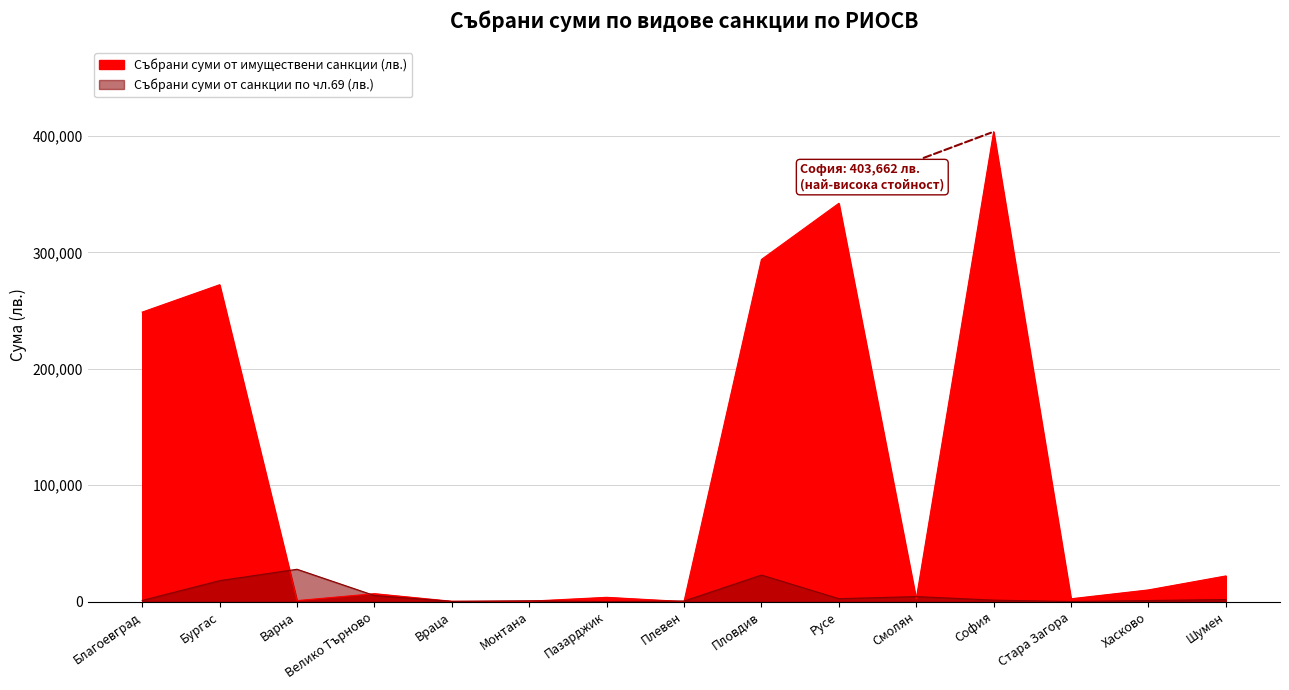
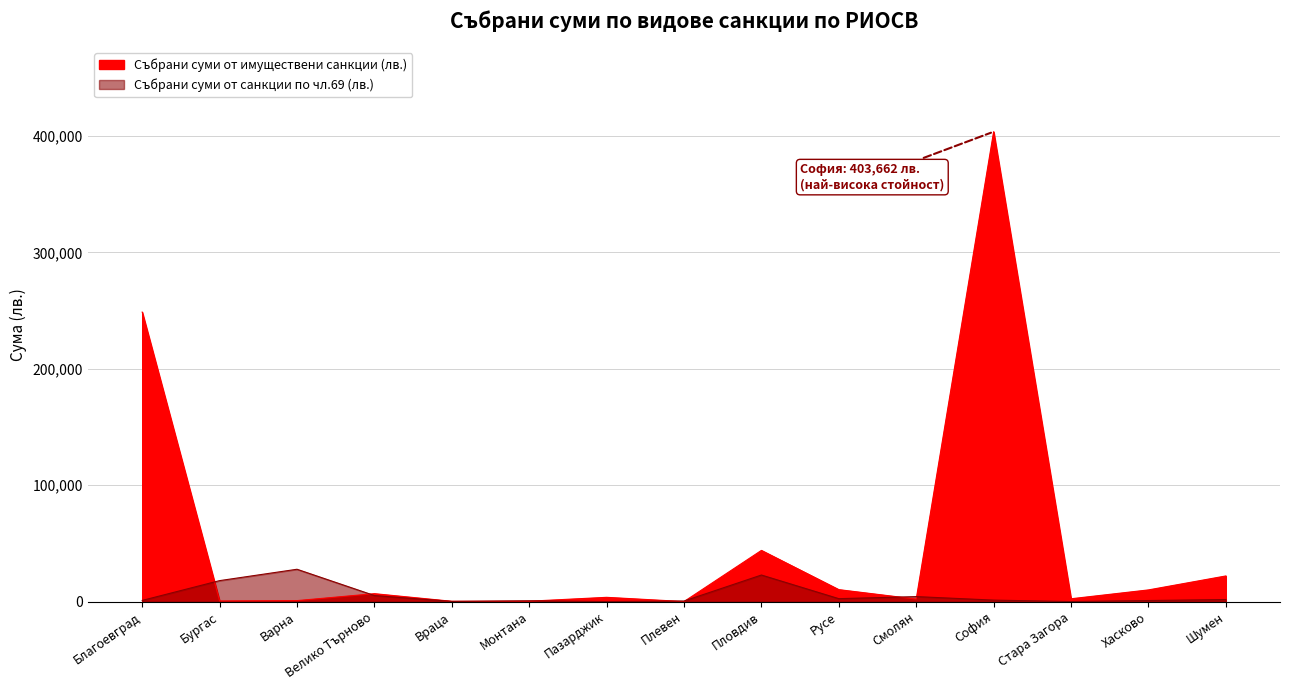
  {
    "Събрани суми от имуществени санкции (лв.)": {
      "Благоевград": "249,000",
-     "Бургас": "272,000",
+     "Бургас": "1,000",
      "Варна": "1,000",
      "Пазарджик": "4,000",
-     "Пловдив": "294,000",
-     "Русе": "342,000",
+     "Пловдив": "44,000",
+     "Русе": "10,000",
      "Стара Загора": "2,000",
      "Хасково": "10,000",
      "Шумен": "22,000"
    },
    "Събрани суми от санкции по чл.69 (лв.)": {
      "Благоевград": "1,000",
      "Бургас": "18,000",
      "Варна": "28,000",
      "Пазарджик": "0",
      "Пловдив": "23,000",
      "Русе": "2,000",
      "София": "1,000",
      "Стара Загора": "0",
      "Хасково": "1,000",
      "Шумен": "2,000"
    }
  }
